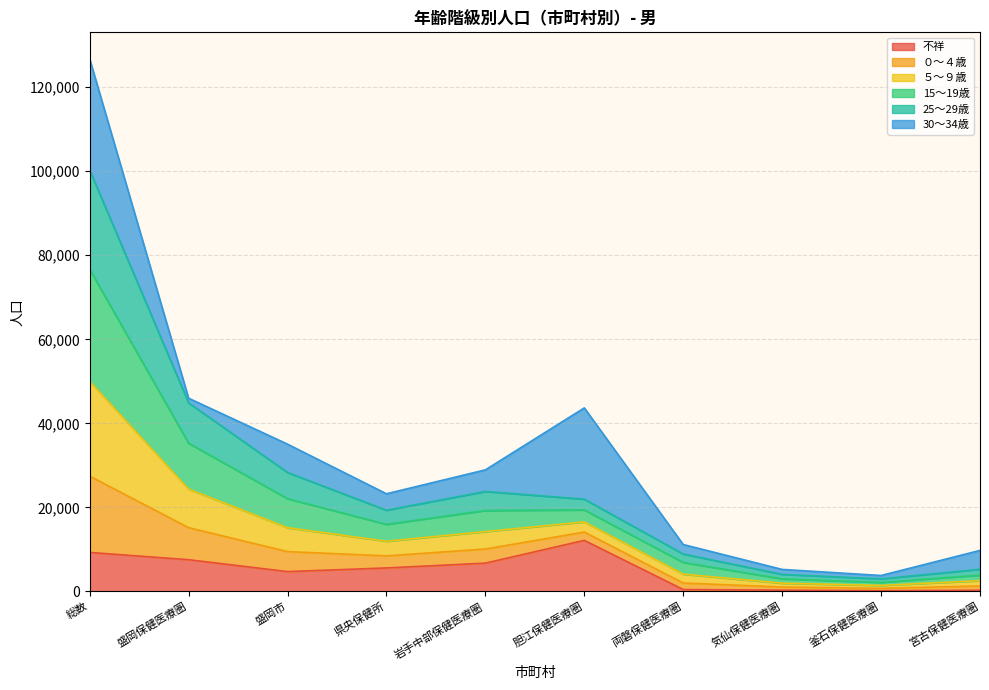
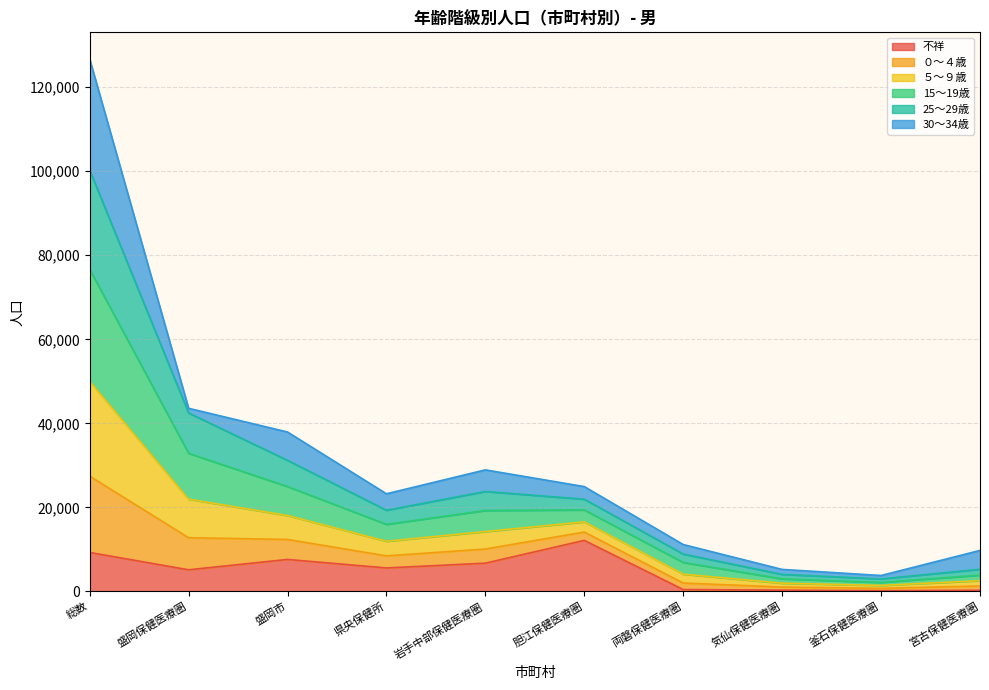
  {
    "不祥": {
      "総数": "9,000",
-     "盛岡保健医療圏": "8,000",
-     "盛岡市": "5,000",
+     "盛岡保健医療圏": "5,000",
+     "盛岡市": "8,000",
      "県央保健所": "6,000",
      "岩手中部保健医療圏": "7,000",
      "胆江保健医療圏": "12,000",
      "両磐保健医療圏": "0",
      "気仙保健医療圏": "0",
      "宮古保健医療圏": "0"
    },
    "30～34歳": {
      "総数": "26,000",
      "盛岡保健医療圏": "1,000",
      "盛岡市": "7,000",
      "県央保健所": "4,000",
      "岩手中部保健医療圏": "5,000",
-     "胆江保健医療圏": "22,000",
+     "胆江保健医療圏": "3,000",
      "両磐保健医療圏": "2,000",
      "気仙保健医療圏": "1,000",
      "釜石保健医療圏": "1,000",
      "宮古保健医療圏": "4,000"
    }
  }
